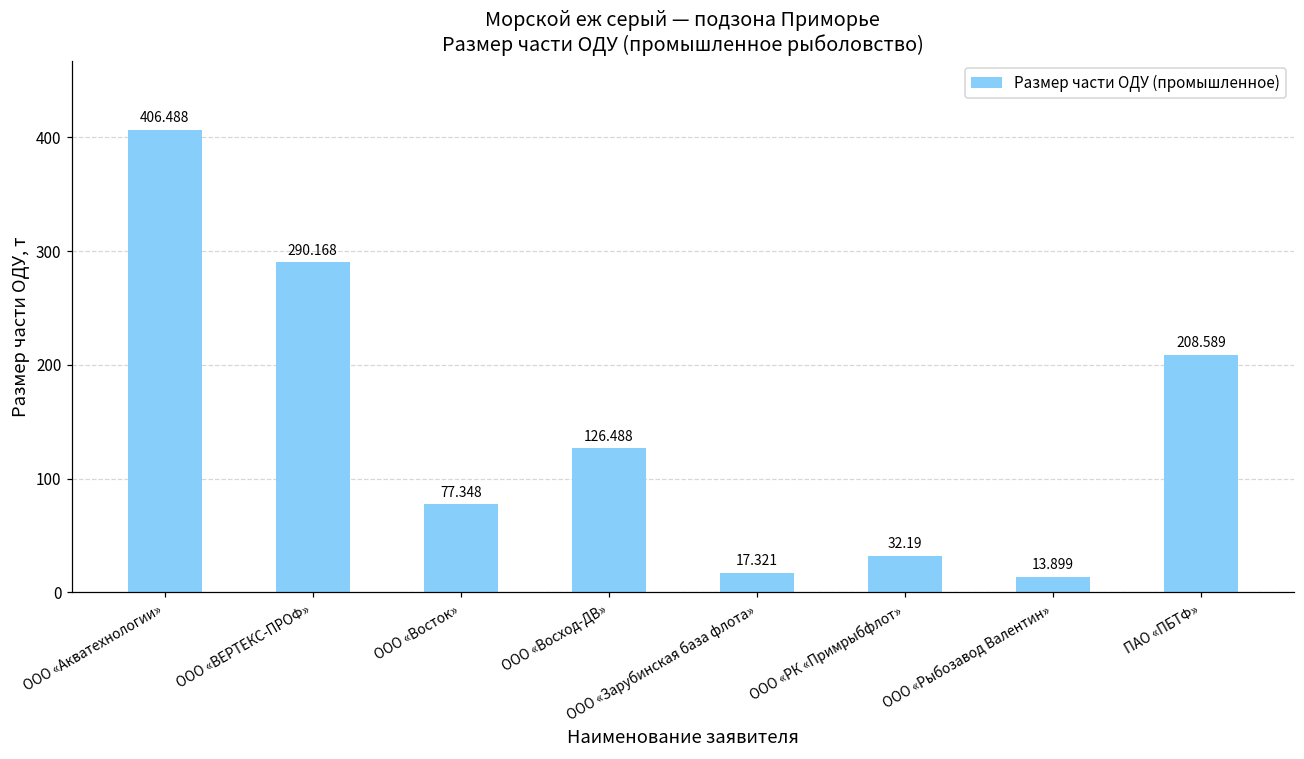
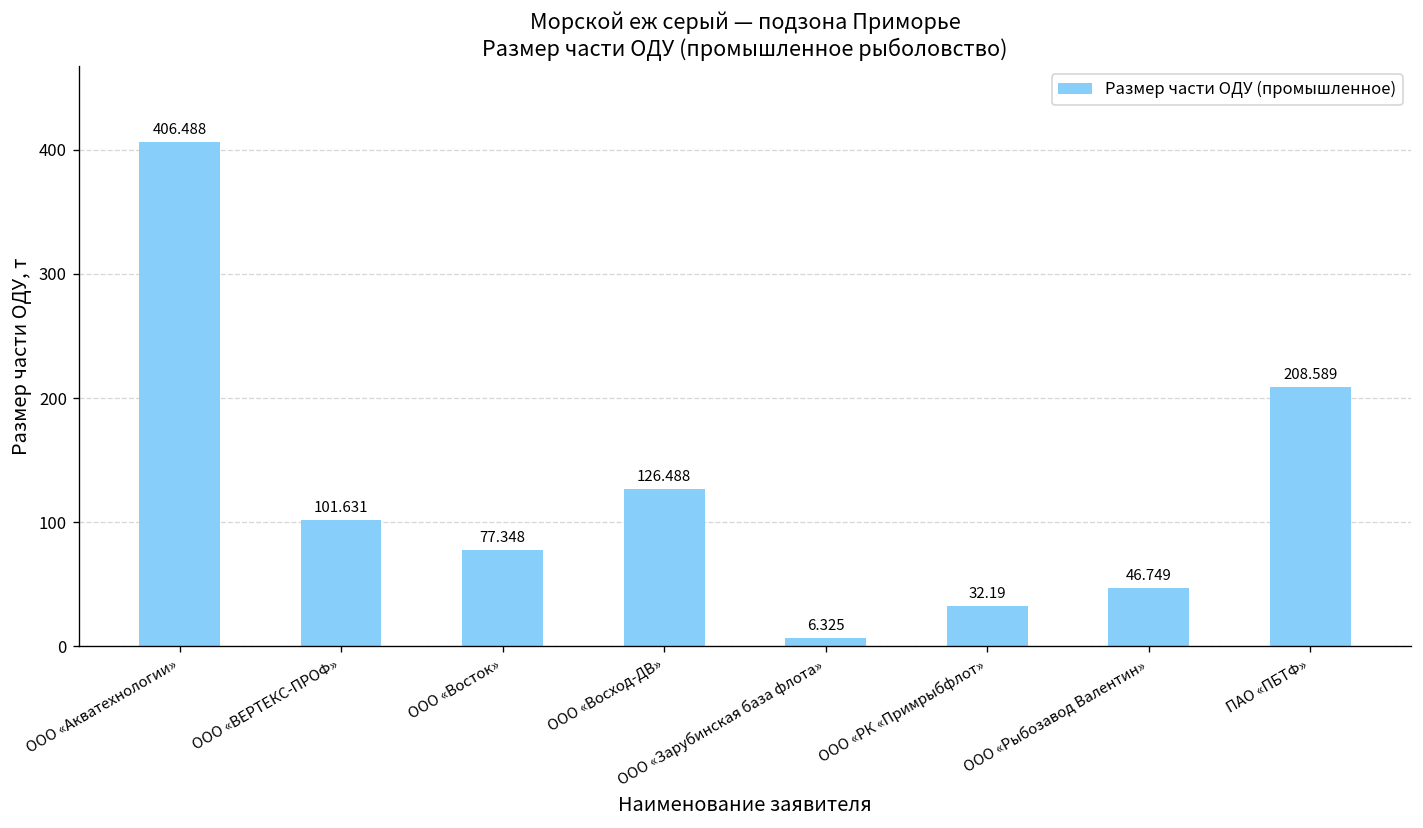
  {
    "ООО «Акватехнологии»": 406.488,
-   "ООО «ВЕРТЕКС-ПРОФ»": 290.168,
+   "ООО «ВЕРТЕКС-ПРОФ»": 101.631,
    "ООО «Восток»": 77.348,
    "ООО «Восход-ДВ»": 126.488,
-   "ООО «Зарубинская база флота»": 17.321,
+   "ООО «Зарубинская база флота»": 6.325,
    "ООО «РК «Примрыбфлот»": 32.19,
-   "ООО «Рыбозавод Валентин»": 13.899,
+   "ООО «Рыбозавод Валентин»": 46.749,
    "ПАО «ПБТФ»": 208.589
  }
